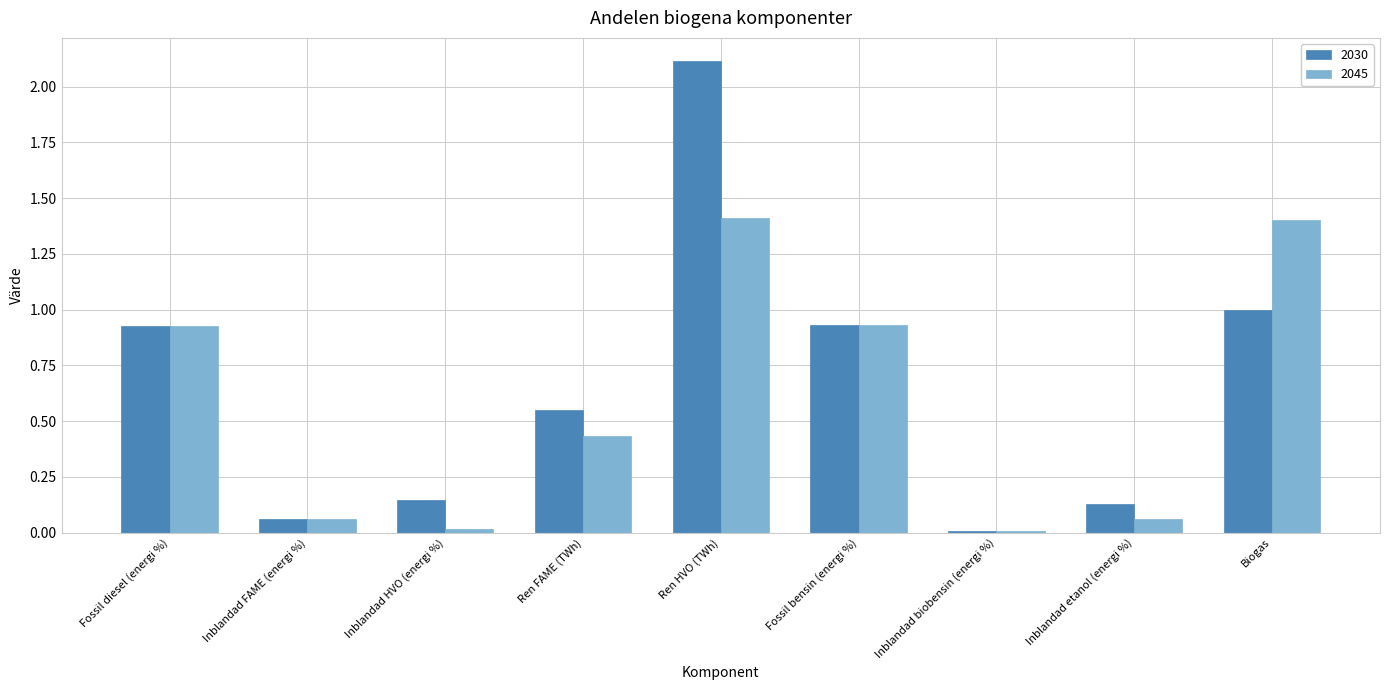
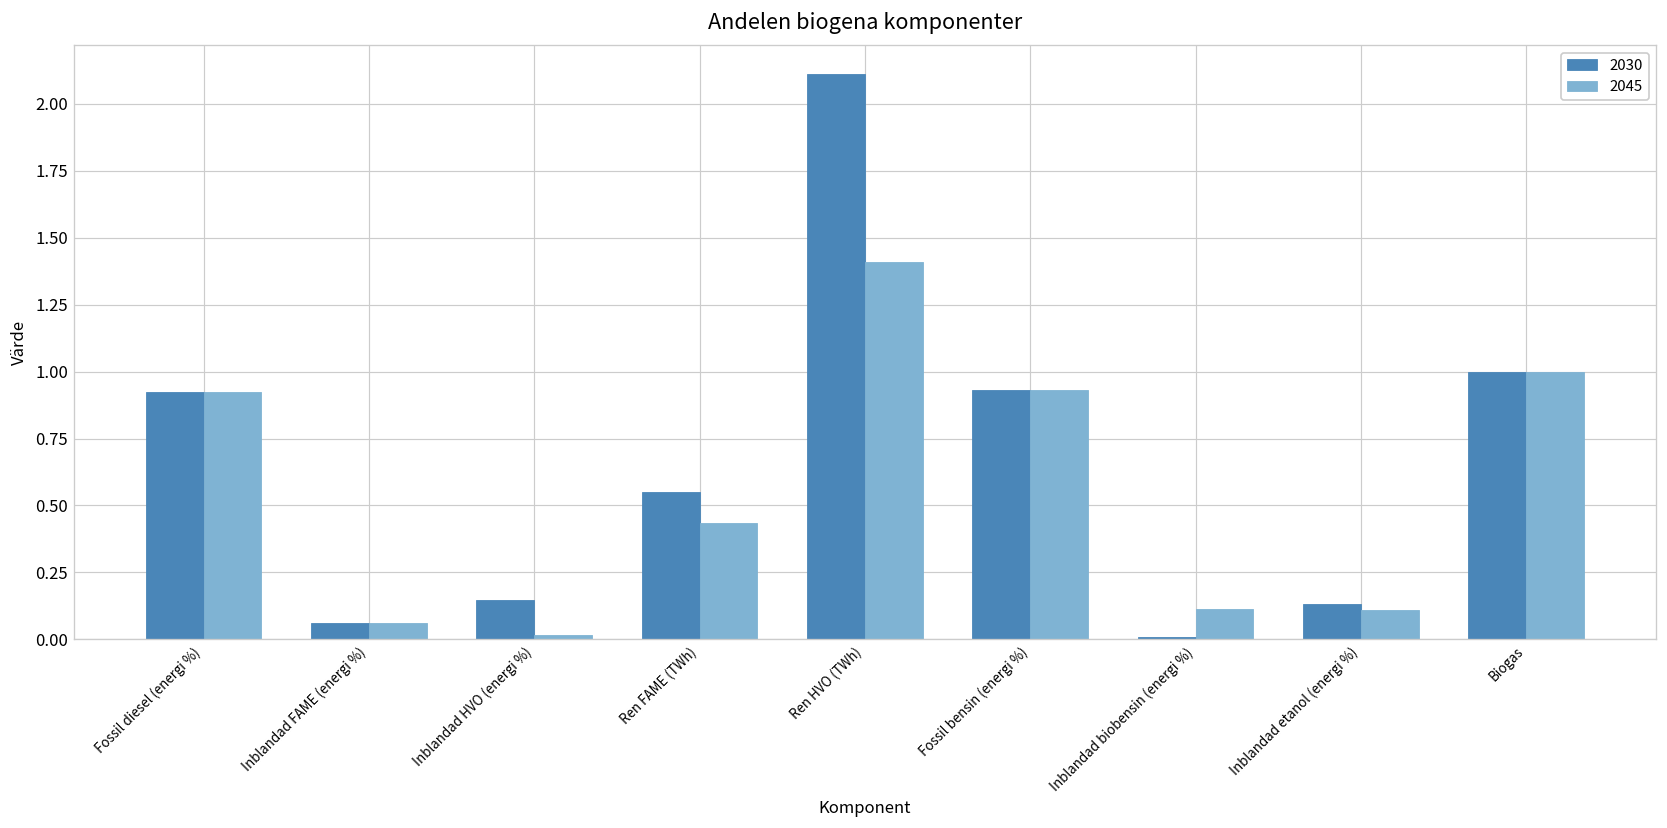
  {
    "2030": {
      "Fossil diesel (energi %)": 0.93,
      "Inblandad FAME (energi %)": 0.06,
      "Inblandad HVO (energi %)": 0.15,
      "Ren FAME (TWh)": 0.55,
      "Ren HVO (TWh)": 2.11,
      "Fossil bensin (energi %)": 0.93,
      "Inblandad etanol (energi %)": 0.13,
      "Biogas": 1.00
    },
    "2045": {
      "Fossil diesel (energi %)": 0.93,
      "Inblandad FAME (energi %)": 0.06,
      "Inblandad HVO (energi %)": 0.02,
      "Ren FAME (TWh)": 0.43,
      "Ren HVO (TWh)": 1.41,
      "Fossil bensin (energi %)": 0.93,
-     "Inblandad biobensin (energi %)": 0.01,
-     "Inblandad etanol (energi %)": 0.06,
-     "Biogas": 1.4
+     "Inblandad biobensin (energi %)": 0.11,
+     "Inblandad etanol (energi %)": 0.11,
+     "Biogas": 1.0
    }
  }
